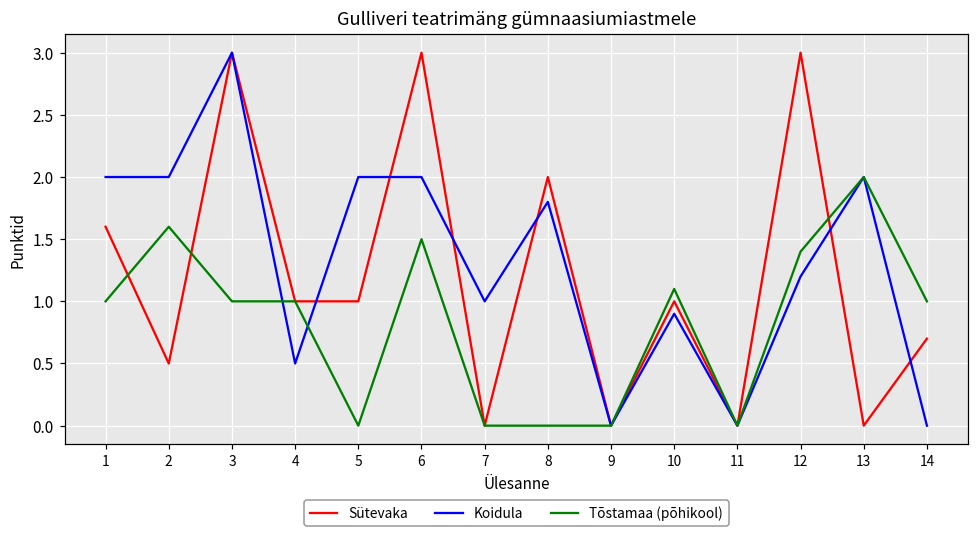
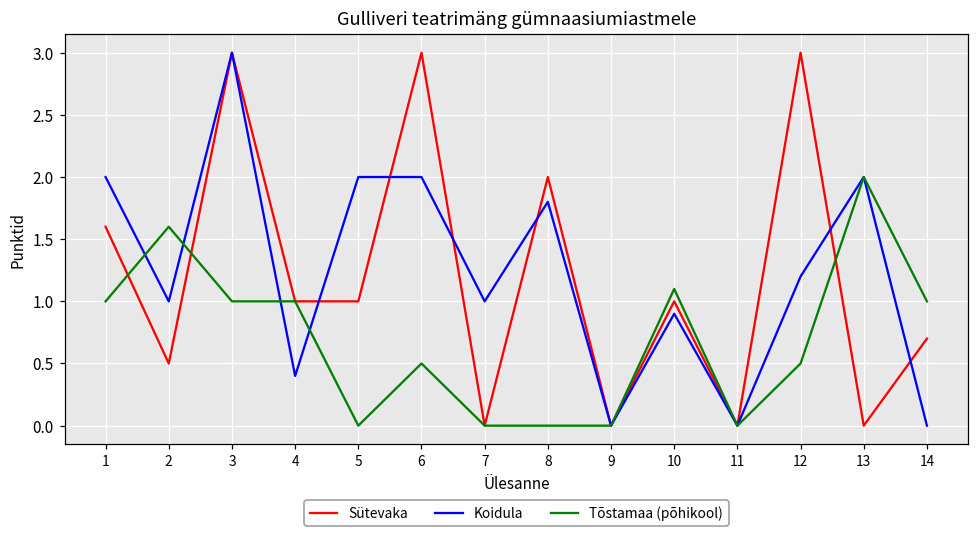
  {
    "Sütevaka": {
      "1": 1.6,
      "2": 0.5,
      "5": 1.0,
      "6": 3.0,
      "8": 2.0,
      "10": 1.0,
      "12": 3.0,
      "13": 0.0,
      "14": 0.7
    },
    "Koidula": {
      "1": 2.0,
-     "2": 2,
-     "4": 0.5,
+     "2": 1,
+     "4": 0.4,
      "5": 2.0,
      "6": 2.0,
      "7": 1.0,
      "8": 1.8,
      "10": 0.9,
      "12": 1.2,
      "14": 0.0
    },
    "Tõstamaa (põhikool)": {
      "1": 1.0,
      "2": 1.6,
      "3": 1.0,
      "5": 0.0,
-     "6": 1.5,
+     "6": 0.5,
      "8": 0.0,
      "10": 1.1,
-     "12": 1.4,
+     "12": 0.5,
      "14": 1.0
    }
  }
